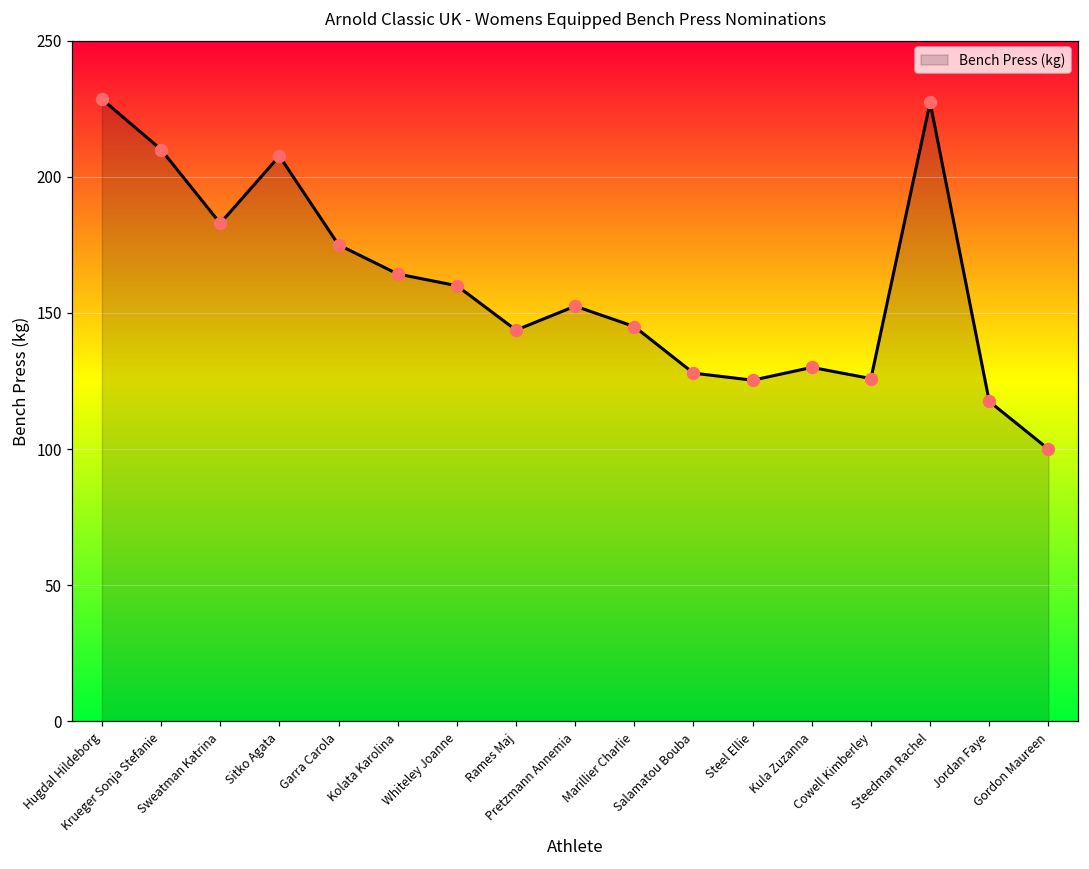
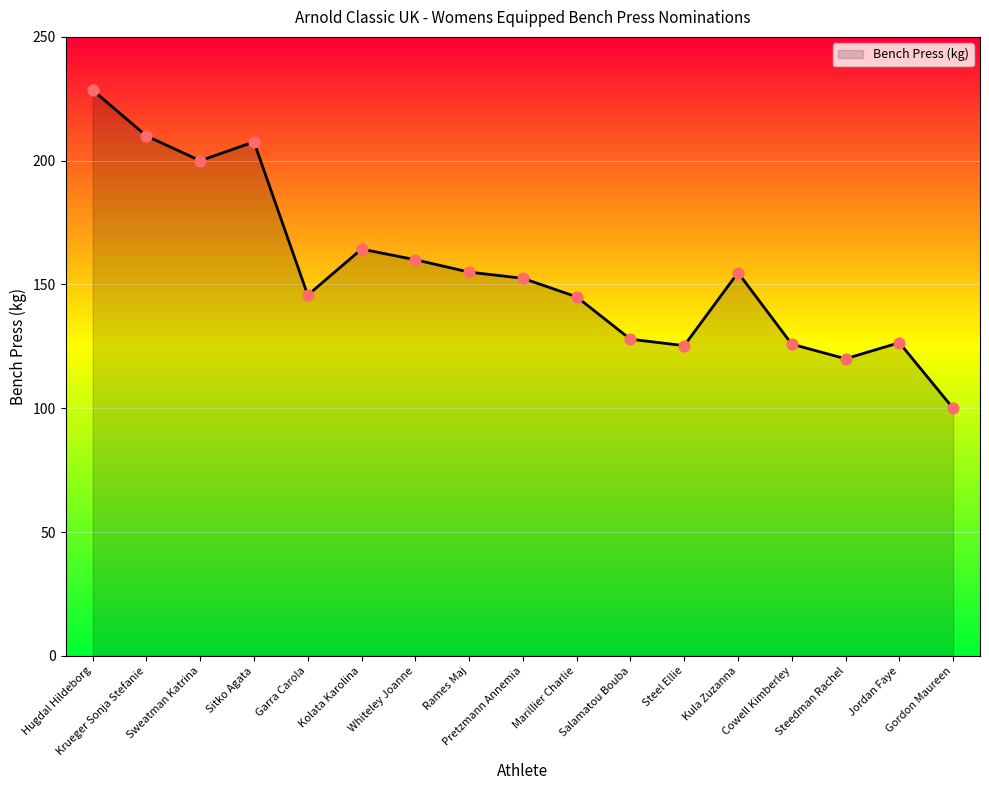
  {
    "Hugdal Hildeborg": 229,
    "Krueger Sonja Stefanie": 210,
-   "Sweatman Katrina": 183,
+   "Sweatman Katrina": 200,
    "Sitko Agata": 208,
-   "Garra Carola": 175,
+   "Garra Carola": 146,
    "Kolata Karolina": 164,
    "Whiteley Joanne": 160,
-   "Rames Maj": 144,
+   "Rames Maj": 155,
    "Pretzmann Annemia": 153,
    "Marillier Charlie": 145,
    "Salamatou Bouba": 128,
    "Steel Ellie": 125,
-   "Kula Zuzanna": 130,
+   "Kula Zuzanna": 155,
    "Cowell Kimberley": 126,
-   "Steedman Rachel": 227,
-   "Jordan Faye": 118,
+   "Steedman Rachel": 120,
+   "Jordan Faye": 127,
    "Gordon Maureen": 100
  }
